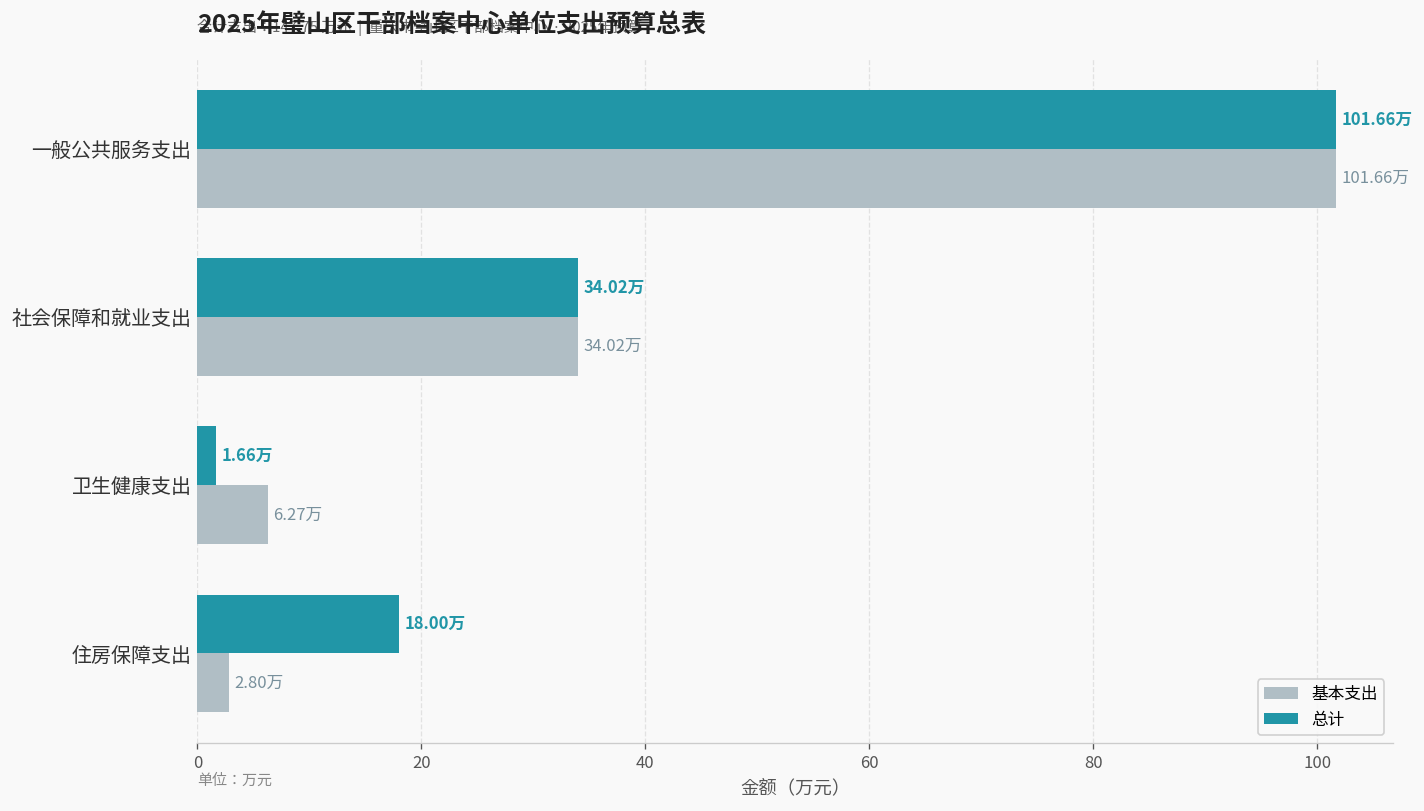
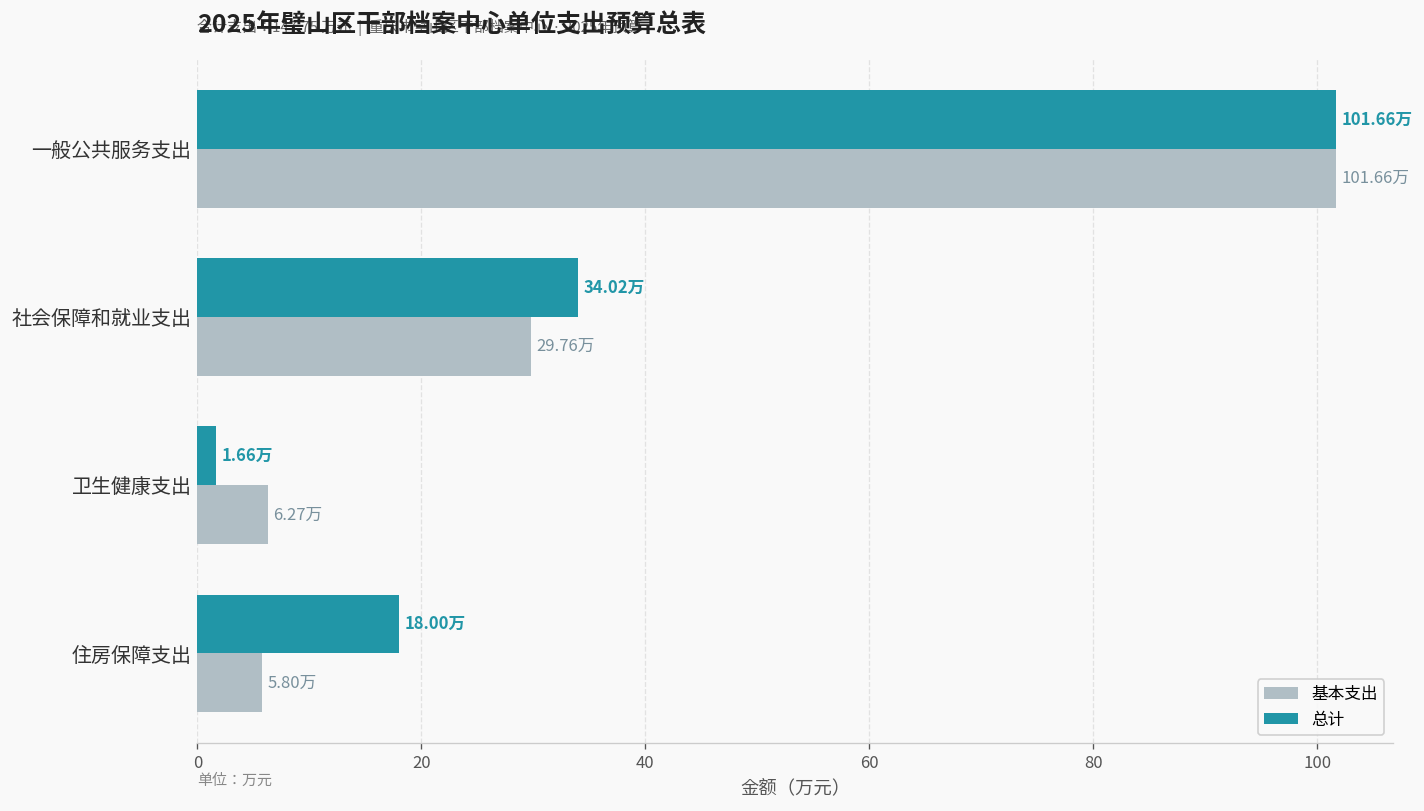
  {
    "基本支出": {
      "一般公共服务支出": "101.66万",
-     "社会保障和就业支出": "34.02万",
+     "社会保障和就业支出": "29.76万",
      "卫生健康支出": "6.27万",
-     "住房保障支出": "2.80万"
+     "住房保障支出": "5.80万"
    },
    "总计": {
      "一般公共服务支出": "101.66万",
      "社会保障和就业支出": "34.02万",
      "卫生健康支出": "1.66万",
      "住房保障支出": "18.00万"
    }
  }
